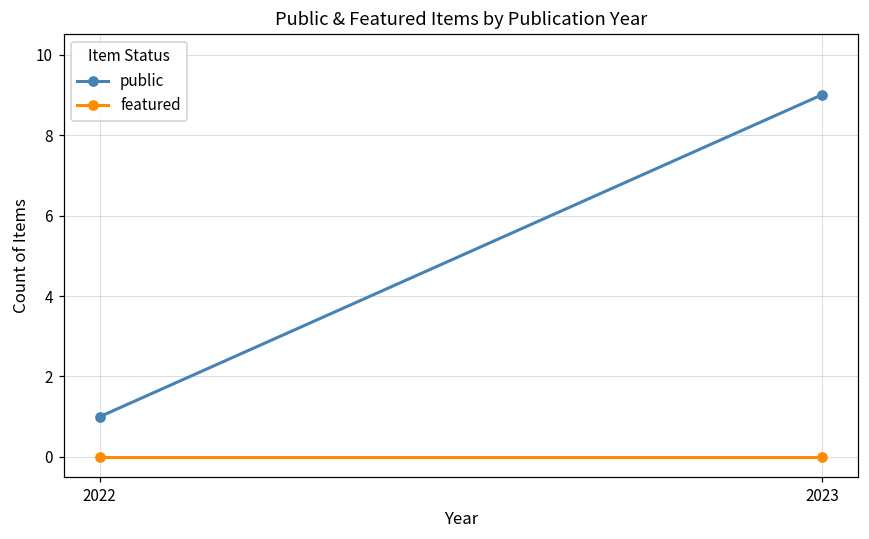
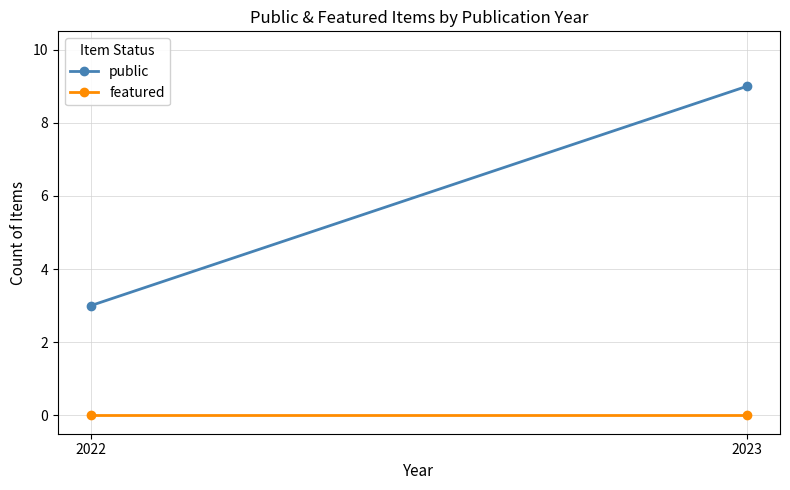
  {
    "public": {
-     "2022": 1,
+     "2022": 3,
      "2023": 9
    },
    "featured": {
      "2022": 0,
      "2023": 0
    }
  }
